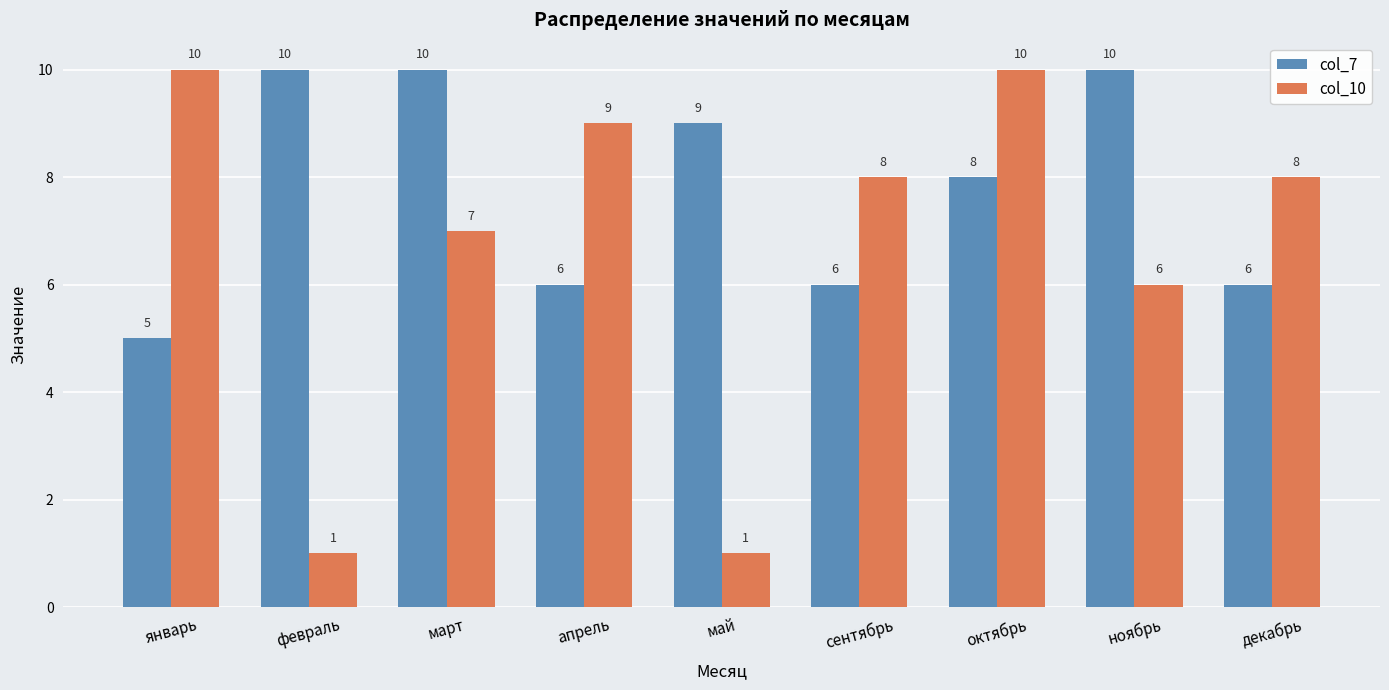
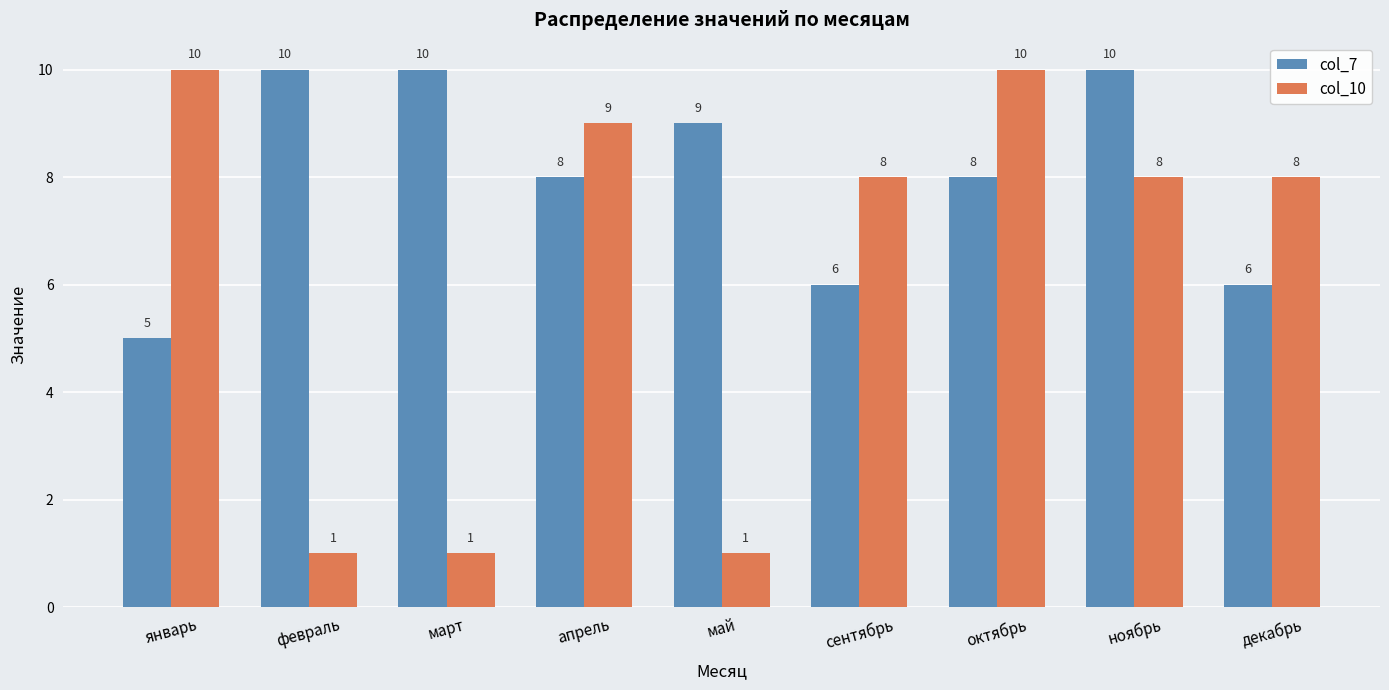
  {
    "col_7": {
      "январь": 5,
      "февраль": 10,
      "март": 10,
-     "апрель": 6,
+     "апрель": 8,
      "май": 9,
      "сентябрь": 6,
      "октябрь": 8,
      "ноябрь": 10,
      "декабрь": 6
    },
    "col_10": {
      "январь": 10,
      "февраль": 1,
-     "март": 7,
+     "март": 1,
      "апрель": 9,
      "май": 1,
      "сентябрь": 8,
      "октябрь": 10,
-     "ноябрь": 6,
+     "ноябрь": 8,
      "декабрь": 8
    }
  }
